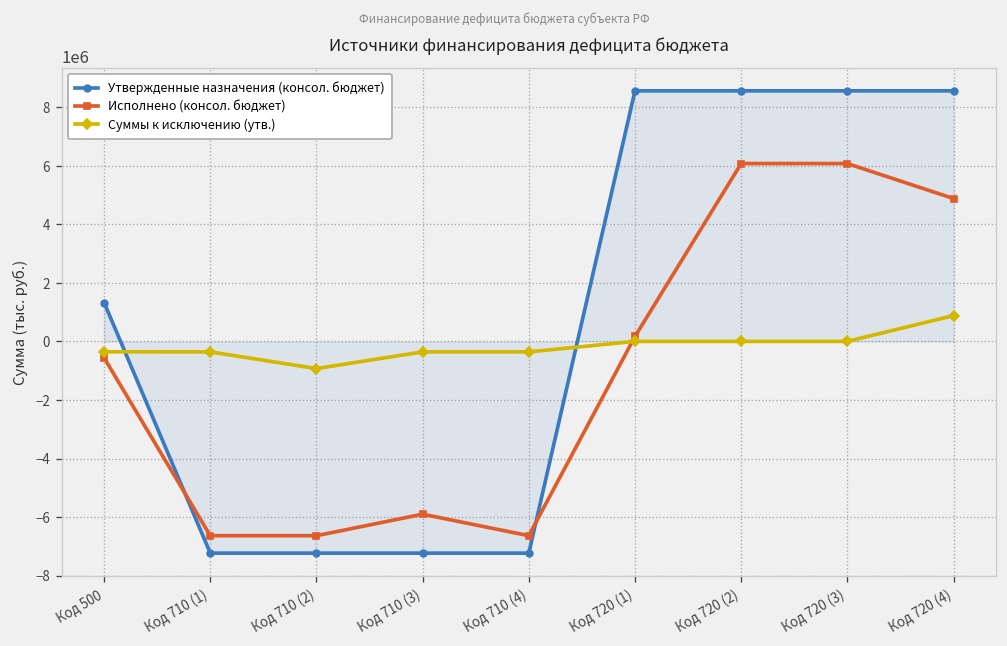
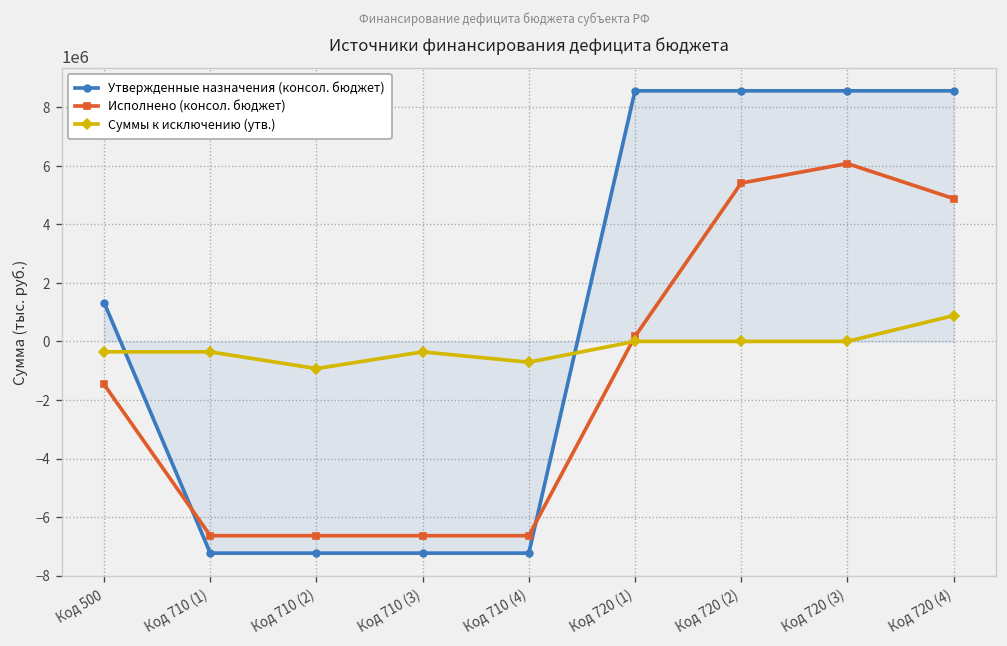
  {
    "Исполнено (консол. бюджет)": {
-     "Код 500": -600000,
+     "Код 500": -1500000,
      "Код 710 (1)": -6600000,
      "Код 710 (2)": -6600000,
-     "Код 710 (3)": -5900000,
+     "Код 710 (3)": -6600000,
      "Код 710 (4)": -6600000,
      "Код 720 (1)": 200000,
-     "Код 720 (2)": 6100000,
+     "Код 720 (2)": 5400000,
      "Код 720 (3)": 6100000,
      "Код 720 (4)": 4900000
    },
    "Суммы к исключению (утв.)": {
      "Код 500": -400000,
      "Код 710 (1)": -400000,
      "Код 710 (2)": -900000,
      "Код 710 (3)": -400000,
-     "Код 710 (4)": -400000,
+     "Код 710 (4)": -700000,
      "Код 720 (1)": 0,
      "Код 720 (2)": 0,
      "Код 720 (3)": 0,
      "Код 720 (4)": 900000
    }
  }
